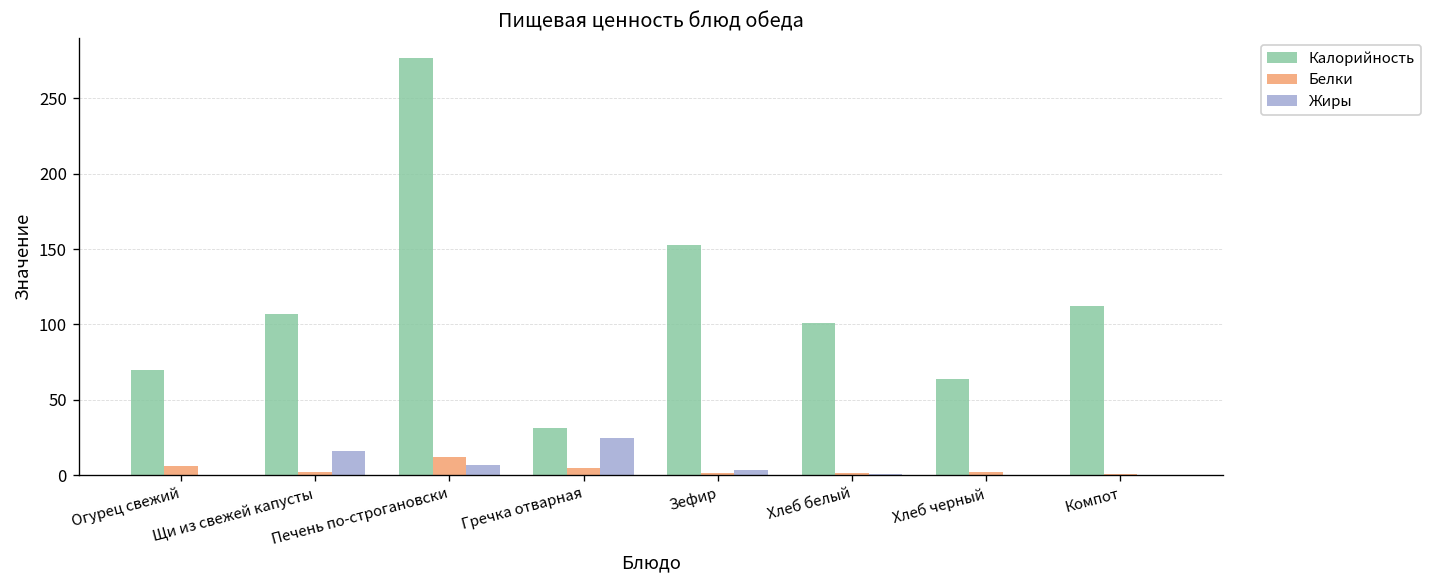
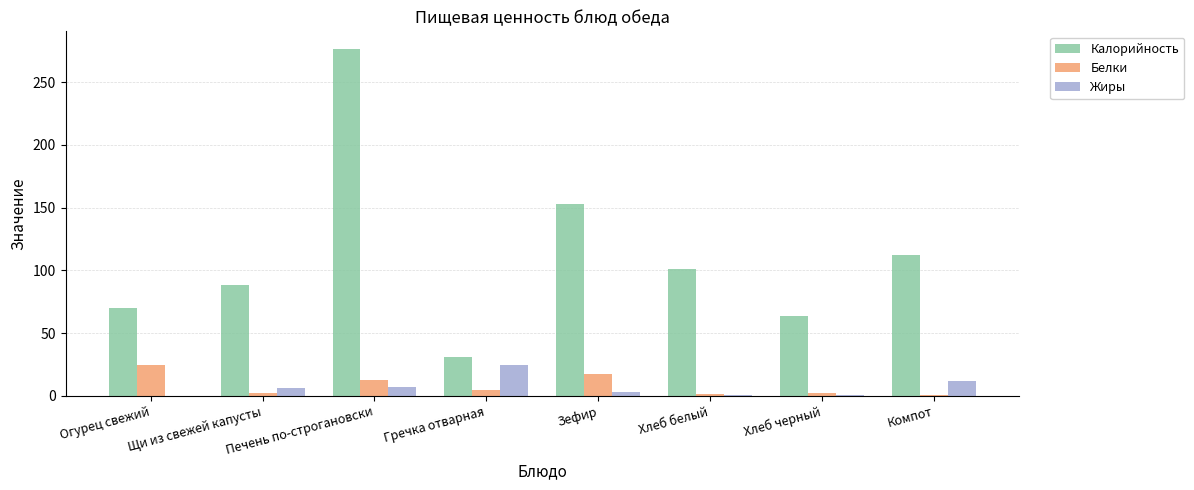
  {
    "Калорийность": {
      "Огурец свежий": 70,
-     "Щи из свежей капусты": 107,
+     "Щи из свежей капусты": 88,
      "Печень по-строгановски": 277,
      "Гречка отварная": 31,
      "Зефир": 153,
      "Хлеб белый": 101,
      "Хлеб черный": 64,
      "Компот": 112
    },
    "Белки": {
-     "Огурец свежий": 6,
+     "Огурец свежий": 25,
      "Щи из свежей капусты": 2,
      "Печень по-строгановски": 12,
      "Гречка отварная": 5,
-     "Зефир": 2,
+     "Зефир": 17,
      "Хлеб черный": 2
    },
    "Жиры": {
-     "Щи из свежей капусты": 16,
+     "Щи из свежей капусты": 6,
      "Печень по-строгановски": 7,
      "Гречка отварная": 25,
      "Зефир": 3,
-     "Компот": 0
+     "Компот": 12
    }
  }
